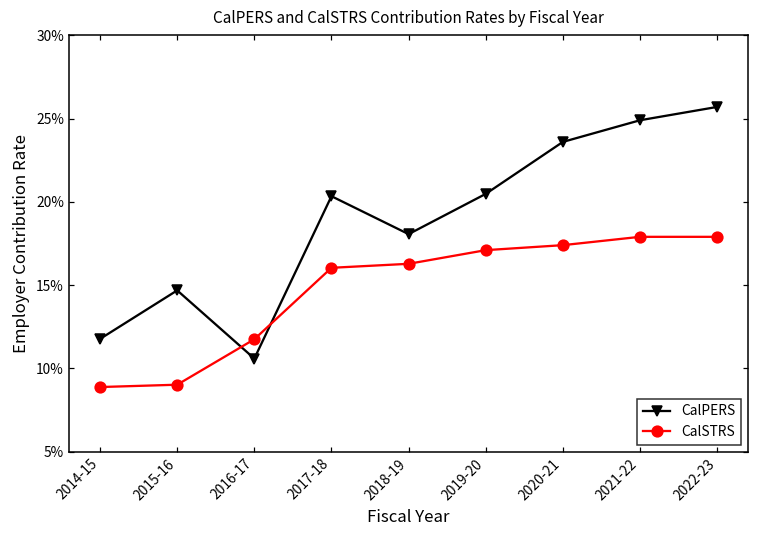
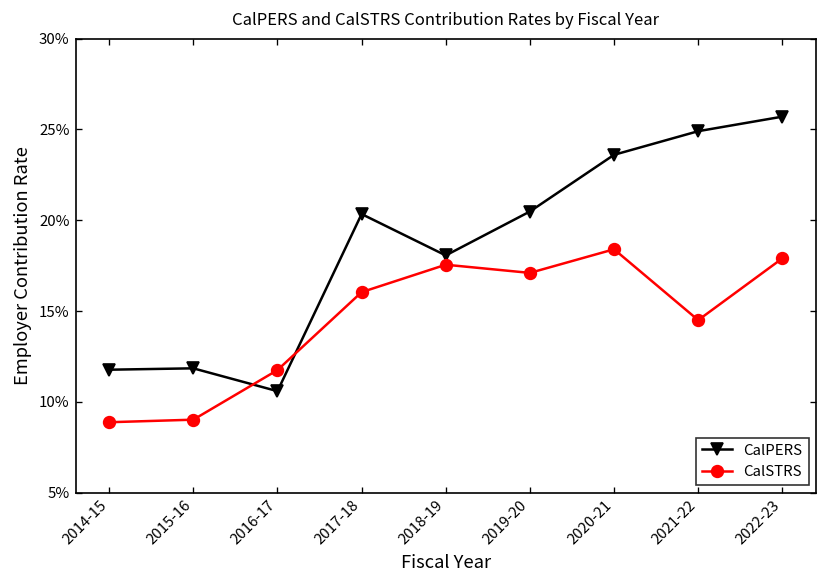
  {
    "CalPERS": {
      "2014-15": "11.8%",
-     "2015-16": "14.7%",
+     "2015-16": "11.8%",
      "2016-17": "10.6%",
      "2017-18": "20.3%",
      "2018-19": "18.1%",
      "2019-20": "20.5%",
      "2020-21": "23.6%",
      "2021-22": "24.9%",
      "2022-23": "25.7%"
    },
    "CalSTRS": {
      "2014-15": "8.9%",
      "2015-16": "9.0%",
      "2016-17": "11.8%",
      "2017-18": "16.0%",
-     "2018-19": "16.3%",
+     "2018-19": "17.5%",
      "2019-20": "17.1%",
-     "2020-21": "17.4%",
-     "2021-22": "17.9%",
+     "2020-21": "18.4%",
+     "2021-22": "14.5%",
      "2022-23": "17.9%"
    }
  }
